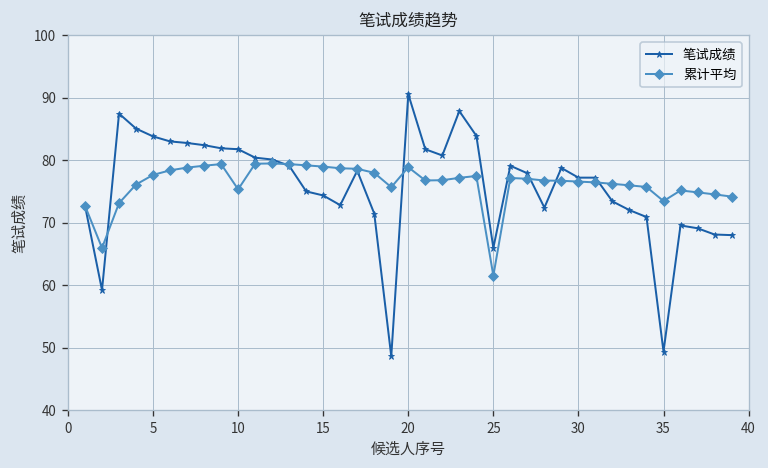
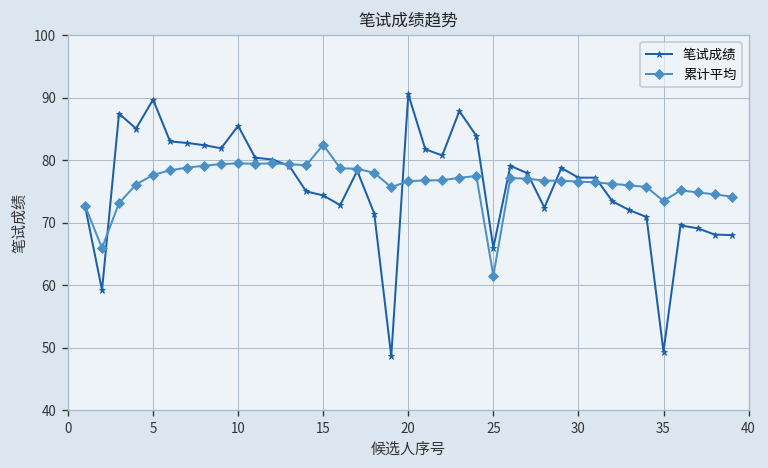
  {
    "笔试成绩": {
-     "5": 84,
-     "10": 82,
+     "5": 90,
+     "10": 85,
      "15": 74,
      "20": 91,
      "25": 66,
      "30": 77,
      "35": 49
    },
    "累计平均": {
      "5": 78,
-     "10": 75,
-     "15": 79,
-     "20": 79,
+     "10": 79,
+     "15": 82,
+     "20": 77,
      "25": 62,
      "30": 77,
      "35": 73
    }
  }
